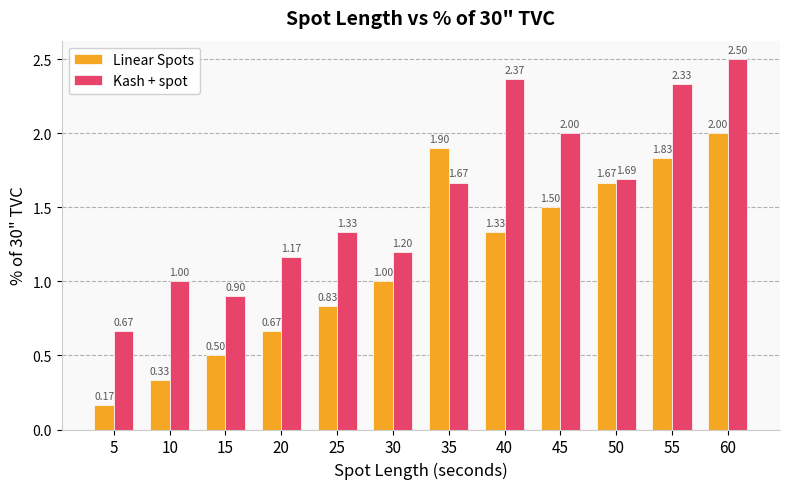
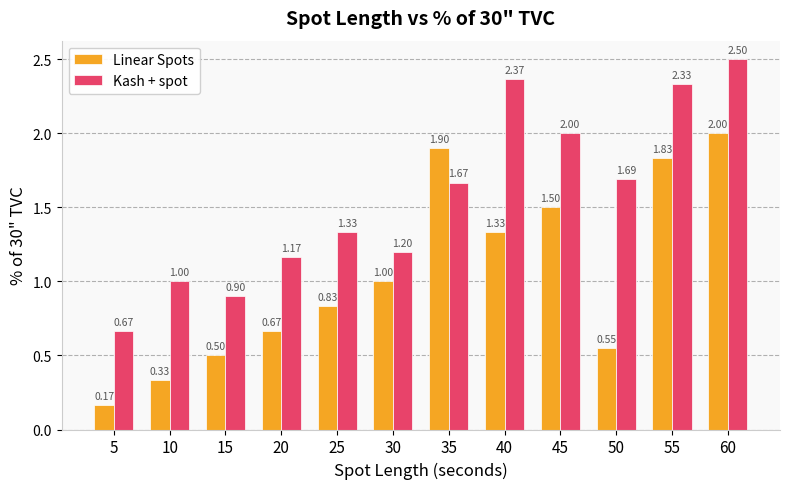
  {
    "Linear Spots": {
      "5": 0.17,
      "10": 0.33,
      "15": 0.50,
      "20": 0.67,
      "25": 0.83,
      "30": 1.00,
      "35": 1.90,
      "40": 1.33,
      "45": 1.50,
-     "50": 1.67,
+     "50": 0.55,
      "55": 1.83,
      "60": 2.00
    },
    "Kash + spot": {
      "5": 0.67,
      "10": 1.00,
      "15": 0.90,
      "20": 1.17,
      "25": 1.33,
      "30": 1.20,
      "35": 1.67,
      "40": 2.37,
      "45": 2.00,
      "50": 1.69,
      "55": 2.33,
      "60": 2.50
    }
  }
